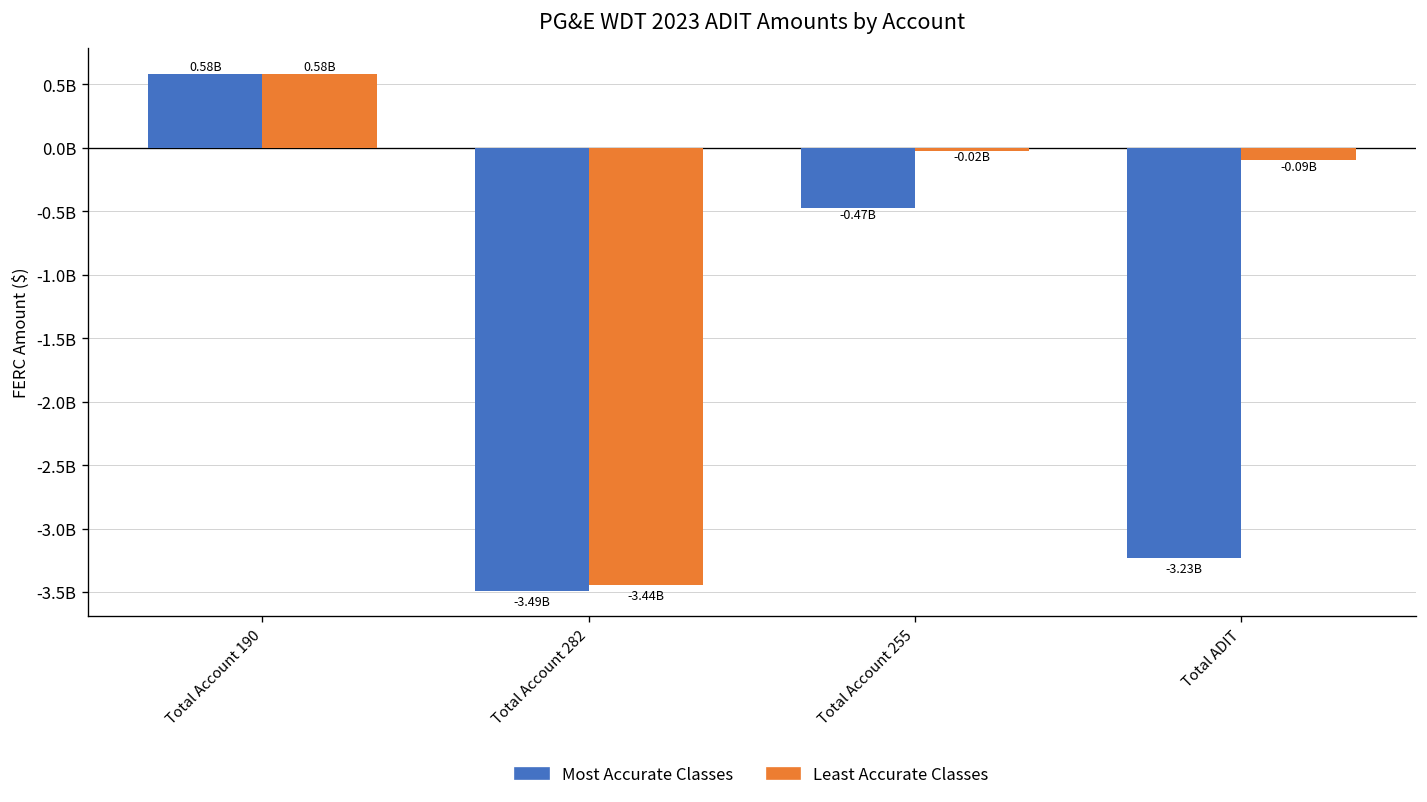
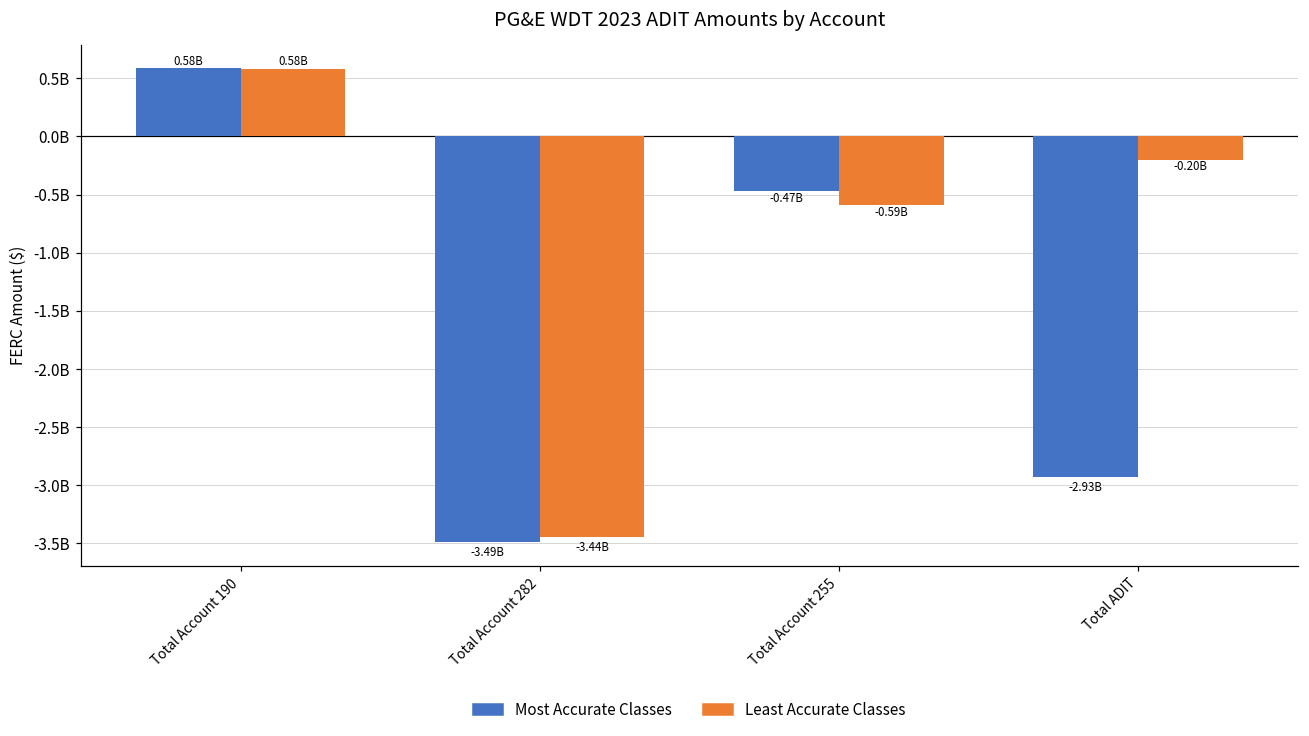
  {
    "Most Accurate Classes": {
      "Total Account 190": "0.58B",
      "Total Account 282": "-3.49B",
      "Total Account 255": "-0.47B",
-     "Total ADIT": "-3.23B"
+     "Total ADIT": "-2.93B"
    },
    "Least Accurate Classes": {
      "Total Account 190": "0.58B",
      "Total Account 282": "-3.44B",
-     "Total Account 255": "-0.02B",
-     "Total ADIT": "-0.09B"
+     "Total Account 255": "-0.59B",
+     "Total ADIT": "-0.20B"
    }
  }
